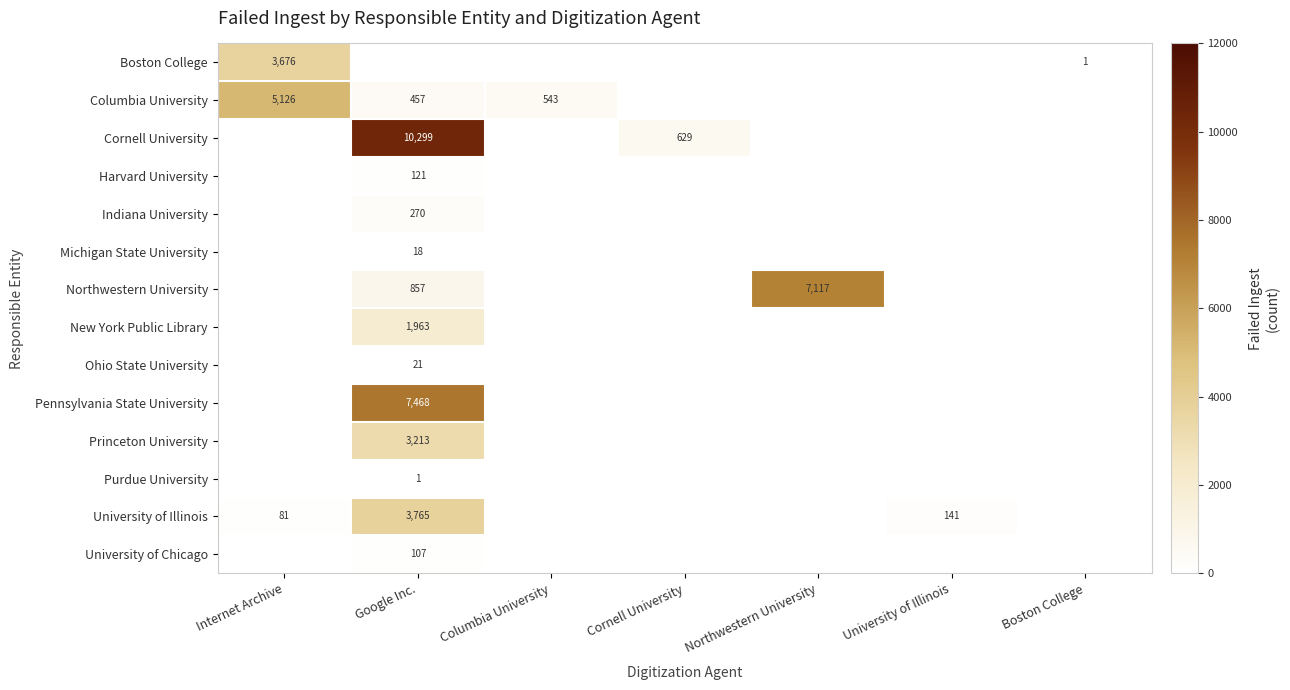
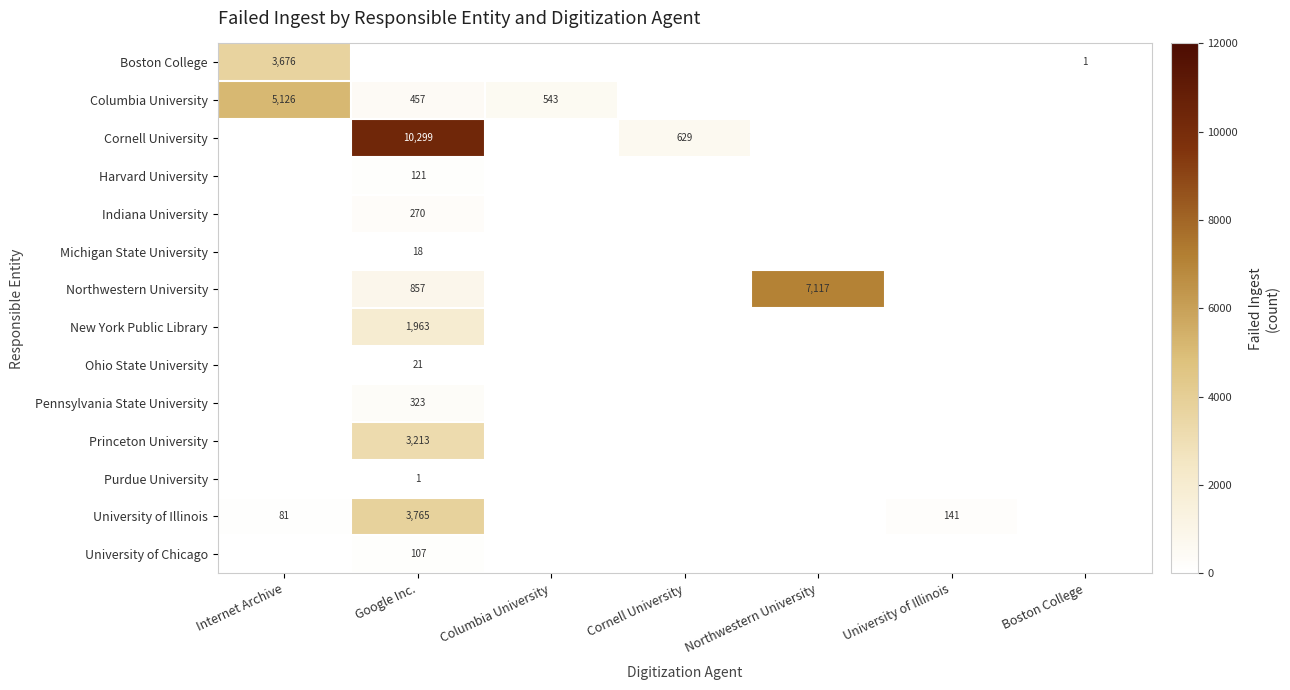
  {
    "Boston College": {
      "Internet Archive": "3,676",
      "Boston College": "1"
    },
    "Columbia University": {
      "Internet Archive": "5,126",
      "Google Inc.": "457",
      "Columbia University": "543"
    },
    "Cornell University": {
      "Google Inc.": "10,299",
      "Cornell University": "629"
    },
    "Harvard University": {
      "Google Inc.": "121"
    },
    "Indiana University": {
      "Google Inc.": "270"
    },
    "Michigan State University": {
      "Google Inc.": "18"
    },
    "Northwestern University": {
      "Google Inc.": "857",
      "Northwestern University": "7,117"
    },
    "New York Public Library": {
      "Google Inc.": "1,963"
    },
    "Ohio State University": {
      "Google Inc.": "21"
    },
    "Pennsylvania State University": {
-     "Google Inc.": "7,468"
+     "Google Inc.": "323"
    },
    "Princeton University": {
      "Google Inc.": "3,213"
    },
    "Purdue University": {
      "Google Inc.": "1"
    },
    "University of Illinois": {
      "Internet Archive": "81",
      "Google Inc.": "3,765",
      "University of Illinois": "141"
    },
    "University of Chicago": {
      "Google Inc.": "107"
    }
  }
